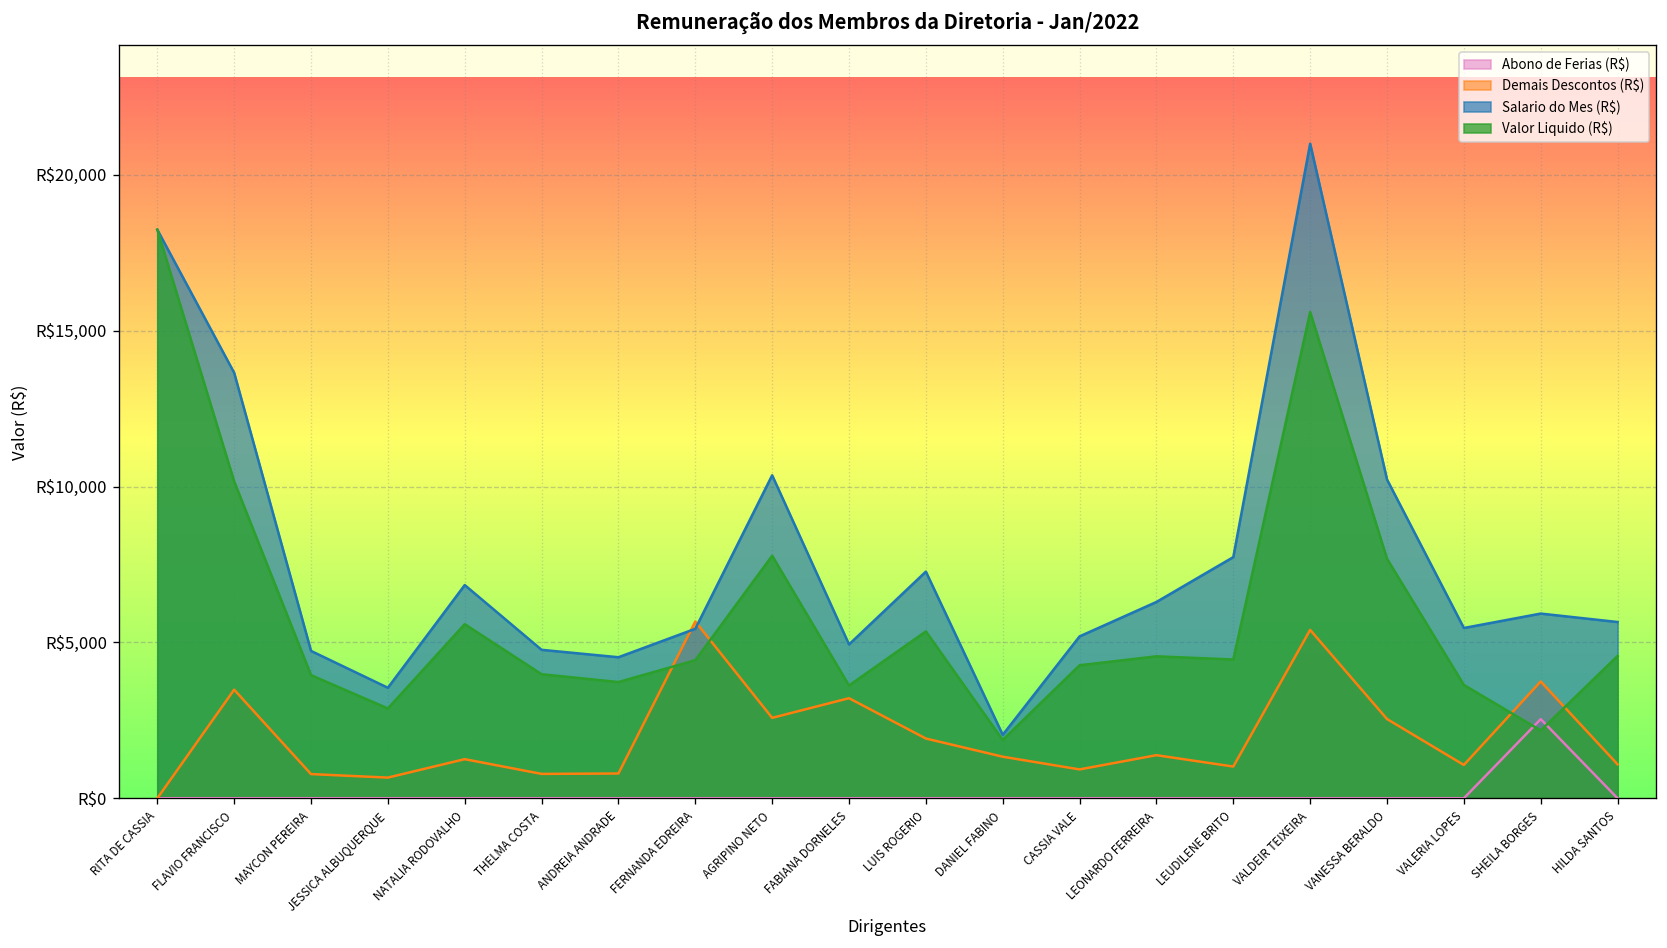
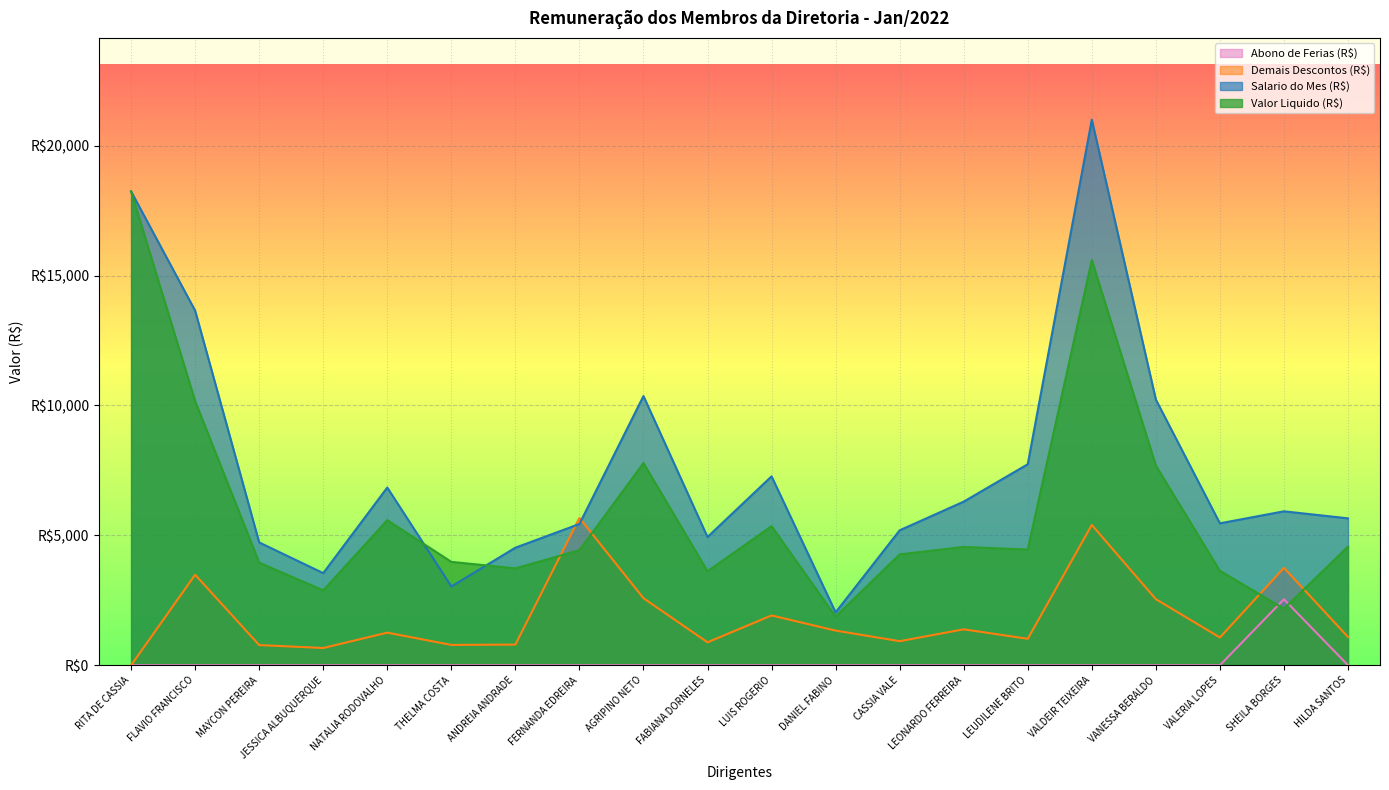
  {
    "Abono de Ferias (R$)": {
      "FLAVIO FRANCISCO": "R$0",
      "MAYCON PEREIRA": "R$0",
      "JESSICA ALBUQUERQUE": "R$0",
      "NATALIA RODOVALHO": "R$0",
      "THELMA COSTA": "R$0",
      "ANDREIA ANDRADE": "R$0",
      "FERNANDA EDREIRA": "R$0",
      "AGRIPINO NETO": "R$0",
      "FABIANA DORNELES": "R$0",
      "LUIS ROGERIO": "R$0",
      "DANIEL FABINO": "R$0",
      "CASSIA VALE": "R$0",
      "LEONARDO FERREIRA": "R$0",
      "LEUDILENE BRITO": "R$0",
      "VALDEIR TEIXEIRA": "R$0",
      "VANESSA BERALDO": "R$0",
      "VALERIA LOPES": "R$0",
      "SHEILA BORGES": "R$2,500",
      "HILDA SANTOS": "R$0"
    },
    "Demais Descontos (R$)": {
      "FLAVIO FRANCISCO": "R$3,500",
      "MAYCON PEREIRA": "R$800",
      "JESSICA ALBUQUERQUE": "R$700",
      "NATALIA RODOVALHO": "R$1,300",
      "THELMA COSTA": "R$800",
      "ANDREIA ANDRADE": "R$800",
      "FERNANDA EDREIRA": "R$5,700",
      "AGRIPINO NETO": "R$2,600",
-     "FABIANA DORNELES": "R$3,200",
+     "FABIANA DORNELES": "R$900",
      "LUIS ROGERIO": "R$1,900",
      "DANIEL FABINO": "R$1,300",
      "CASSIA VALE": "R$900",
      "LEONARDO FERREIRA": "R$1,400",
      "LEUDILENE BRITO": "R$1,000",
      "VALDEIR TEIXEIRA": "R$5,400",
      "VANESSA BERALDO": "R$2,500",
      "VALERIA LOPES": "R$1,100",
      "SHEILA BORGES": "R$3,700",
      "HILDA SANTOS": "R$1,100"
    },
    "Salario do Mes (R$)": {
      "FLAVIO FRANCISCO": "R$13,700",
      "MAYCON PEREIRA": "R$4,700",
      "JESSICA ALBUQUERQUE": "R$3,500",
      "NATALIA RODOVALHO": "R$6,800",
-     "THELMA COSTA": "R$4,800",
+     "THELMA COSTA": "R$3,000",
      "ANDREIA ANDRADE": "R$4,500",
      "FERNANDA EDREIRA": "R$5,400",
      "AGRIPINO NETO": "R$10,400",
      "FABIANA DORNELES": "R$4,900",
      "LUIS ROGERIO": "R$7,300",
      "DANIEL FABINO": "R$2,000",
      "CASSIA VALE": "R$5,200",
      "LEONARDO FERREIRA": "R$6,300",
      "LEUDILENE BRITO": "R$7,700",
      "VALDEIR TEIXEIRA": "R$21,000",
      "VANESSA BERALDO": "R$10,200",
      "VALERIA LOPES": "R$5,500",
      "SHEILA BORGES": "R$5,900",
      "HILDA SANTOS": "R$5,700"
    },
    "Valor Liquido (R$)": {
      "FLAVIO FRANCISCO": "R$10,200",
      "MAYCON PEREIRA": "R$4,000",
      "JESSICA ALBUQUERQUE": "R$2,900",
      "NATALIA RODOVALHO": "R$5,600",
      "THELMA COSTA": "R$4,000",
      "ANDREIA ANDRADE": "R$3,700",
      "FERNANDA EDREIRA": "R$4,400",
      "AGRIPINO NETO": "R$7,800",
      "FABIANA DORNELES": "R$3,600",
      "LUIS ROGERIO": "R$5,400",
      "DANIEL FABINO": "R$1,900",
      "CASSIA VALE": "R$4,300",
      "LEONARDO FERREIRA": "R$4,600",
      "LEUDILENE BRITO": "R$4,500",
      "VALDEIR TEIXEIRA": "R$15,600",
      "VANESSA BERALDO": "R$7,700",
      "VALERIA LOPES": "R$3,600",
      "SHEILA BORGES": "R$2,200",
      "HILDA SANTOS": "R$4,600"
    }
  }
